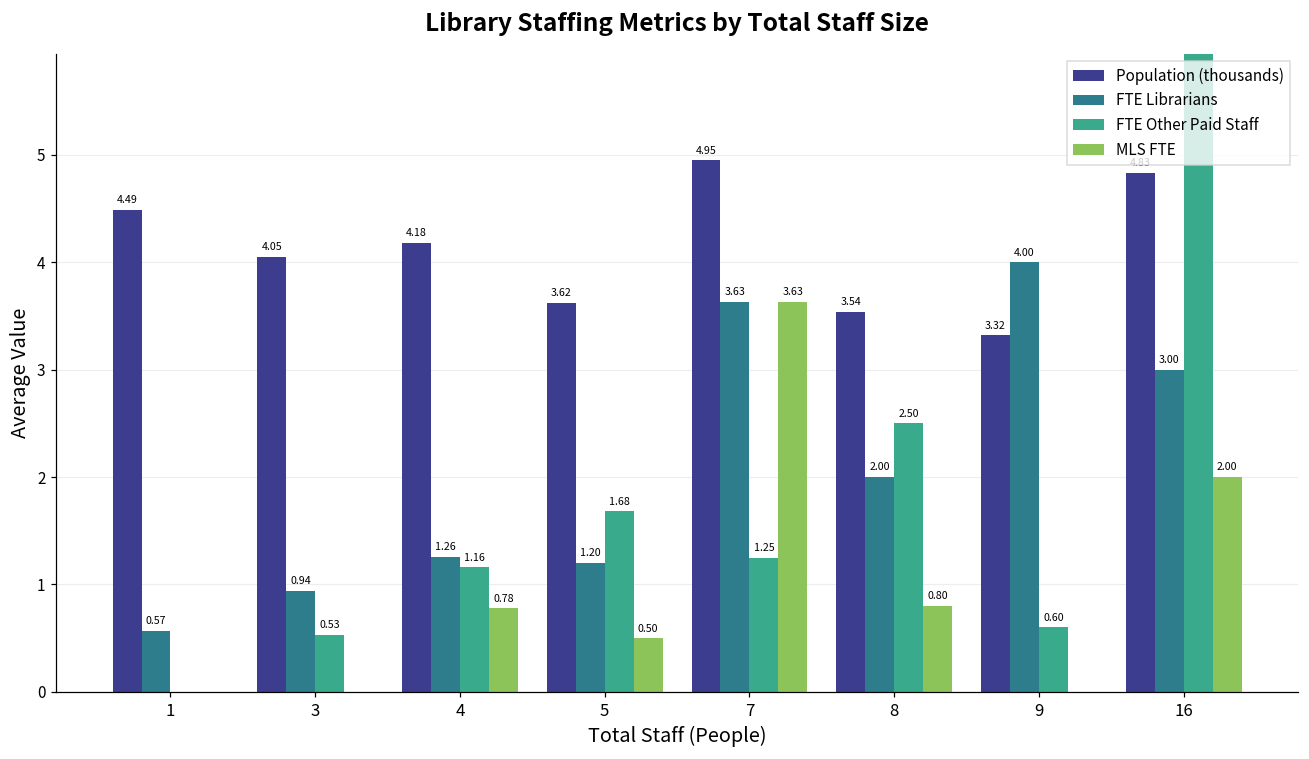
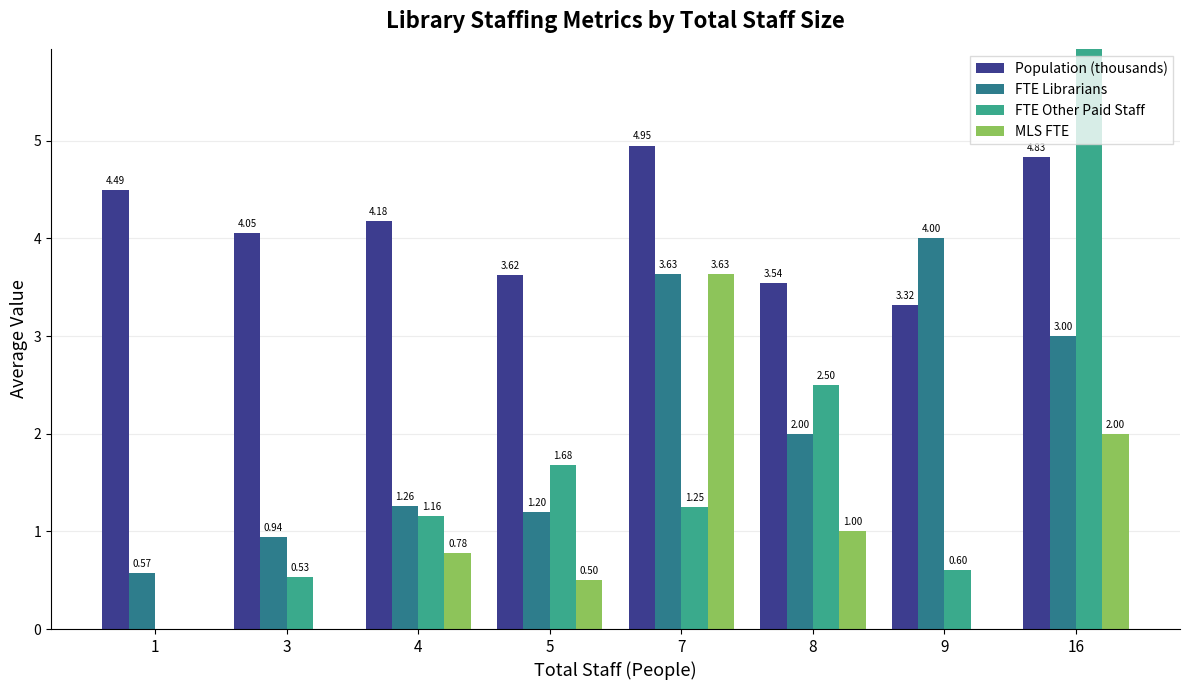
  {
    "Population (thousands)": {
      "1": 4.49,
      "3": 4.05,
      "4": 4.18,
      "5": 3.62,
      "7": 4.95,
      "8": 3.54,
      "9": 3.32
    },
    "MLS FTE": {
      "4": 0.78,
      "5": 0.50,
      "7": 3.63,
-     "8": 0.80,
+     "8": 1.00,
      "16": 2.00
    }
  }
